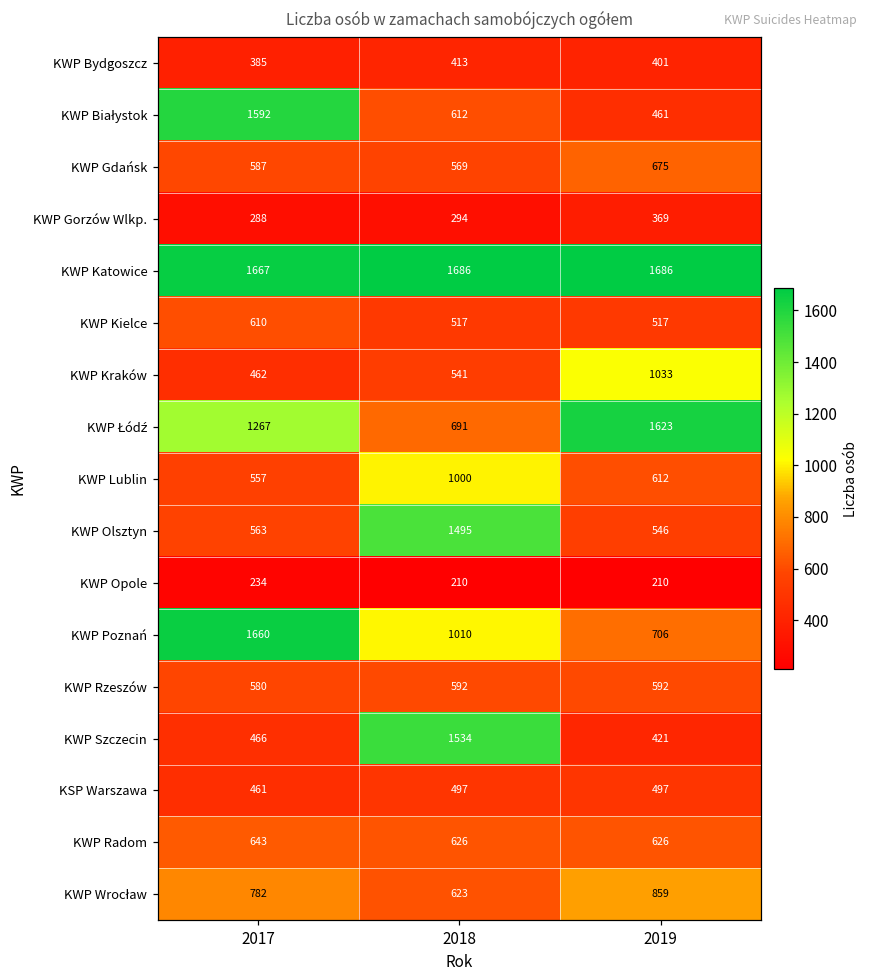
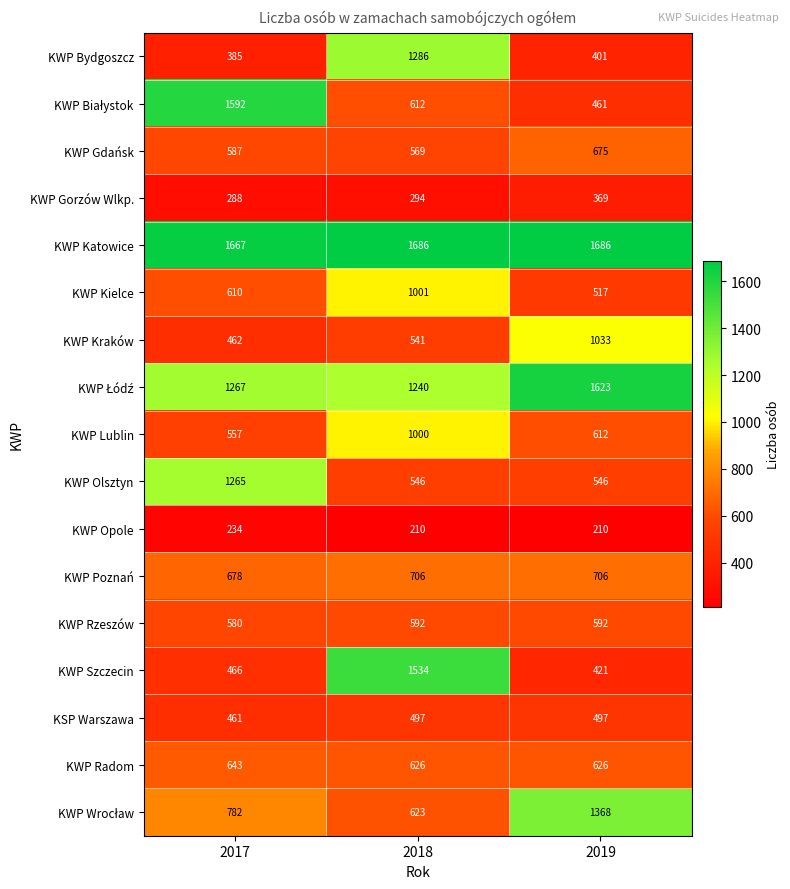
  {
    "KWP Bydgoszcz": {
      "2017": 385,
-     "2018": 413,
+     "2018": 1286,
      "2019": 401
    },
    "KWP Białystok": {
      "2017": 1592,
      "2018": 612,
      "2019": 461
    },
    "KWP Gdańsk": {
      "2017": 587,
      "2018": 569,
      "2019": 675
    },
    "KWP Gorzów Wlkp.": {
      "2017": 288,
      "2018": 294,
      "2019": 369
    },
    "KWP Katowice": {
      "2017": 1667,
      "2018": 1686,
      "2019": 1686
    },
    "KWP Kielce": {
      "2017": 610,
-     "2018": 517,
+     "2018": 1001,
      "2019": 517
    },
    "KWP Kraków": {
      "2017": 462,
      "2018": 541,
      "2019": 1033
    },
    "KWP Łódź": {
      "2017": 1267,
-     "2018": 691,
+     "2018": 1240,
      "2019": 1623
    },
    "KWP Lublin": {
      "2017": 557,
      "2018": 1000,
      "2019": 612
    },
    "KWP Olsztyn": {
-     "2017": 563,
-     "2018": 1495,
+     "2017": 1265,
+     "2018": 546,
      "2019": 546
    },
    "KWP Opole": {
      "2017": 234,
      "2018": 210,
      "2019": 210
    },
    "KWP Poznań": {
-     "2017": 1660,
-     "2018": 1010,
+     "2017": 678,
+     "2018": 706,
      "2019": 706
    },
    "KWP Rzeszów": {
      "2017": 580,
      "2018": 592,
      "2019": 592
    },
    "KWP Szczecin": {
      "2017": 466,
      "2018": 1534,
      "2019": 421
    },
    "KSP Warszawa": {
      "2017": 461,
      "2018": 497,
      "2019": 497
    },
    "KWP Radom": {
      "2017": 643,
      "2018": 626,
      "2019": 626
    },
    "KWP Wrocław": {
      "2017": 782,
      "2018": 623,
-     "2019": 859
+     "2019": 1368
    }
  }
